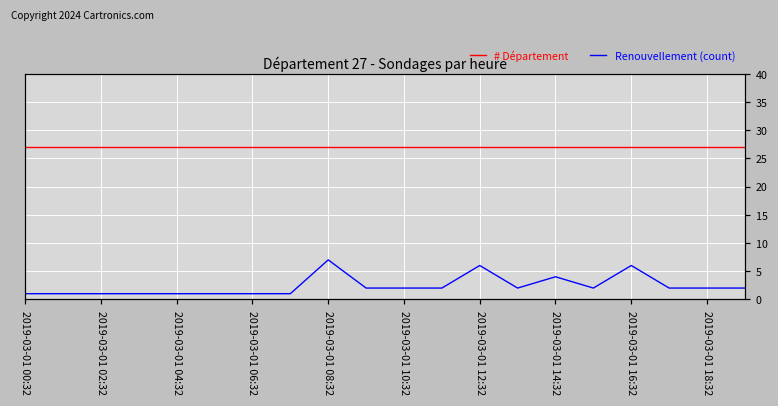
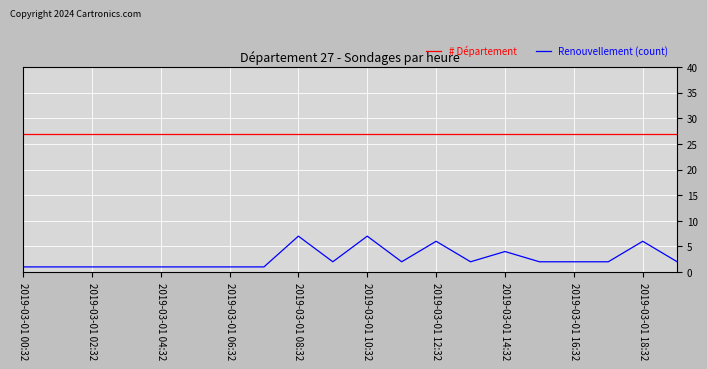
  {
    "# Département": {
      "2019-03-01 00:32": 27,
      "2019-03-01 02:32": 27,
      "2019-03-01 04:32": 27,
      "2019-03-01 06:32": 27,
      "2019-03-01 08:32": 27,
      "2019-03-01 10:32": 27,
      "2019-03-01 12:32": 27,
      "2019-03-01 14:32": 27,
      "2019-03-01 16:32": 27,
      "2019-03-01 18:32": 27
    },
    "Renouvellement (count)": {
      "2019-03-01 00:32": 1,
      "2019-03-01 02:32": 1,
      "2019-03-01 04:32": 1,
      "2019-03-01 06:32": 1,
      "2019-03-01 08:32": 7,
-     "2019-03-01 10:32": 2,
+     "2019-03-01 10:32": 7,
      "2019-03-01 12:32": 6,
      "2019-03-01 14:32": 4,
-     "2019-03-01 16:32": 6,
-     "2019-03-01 18:32": 2
+     "2019-03-01 16:32": 2,
+     "2019-03-01 18:32": 6
    }
  }
